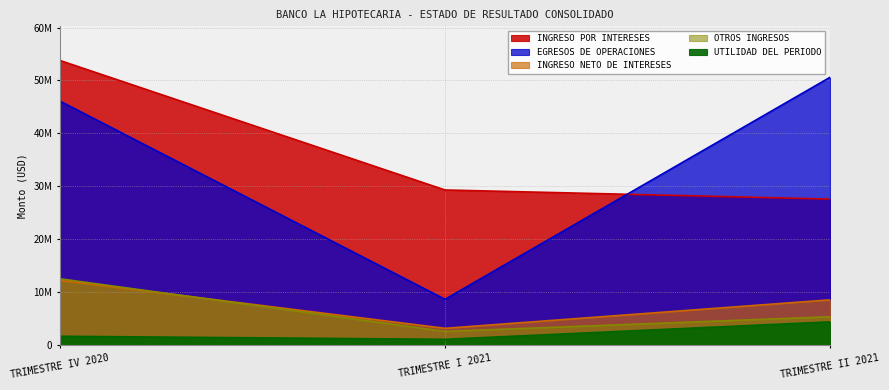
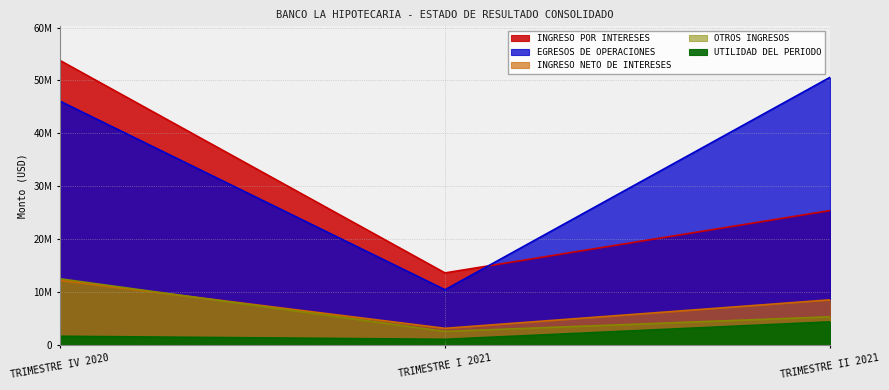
  {
    "INGRESO POR INTERESES": {
      "TRIMESTRE IV 2020": 54000000,
-     "TRIMESTRE I 2021": 29000000,
-     "TRIMESTRE II 2021": 28000000
+     "TRIMESTRE I 2021": 14000000,
+     "TRIMESTRE II 2021": 25000000
    },
    "EGRESOS DE OPERACIONES": {
      "TRIMESTRE IV 2020": 46000000,
-     "TRIMESTRE I 2021": 9000000,
+     "TRIMESTRE I 2021": 10000000,
      "TRIMESTRE II 2021": 51000000
    },
    "INGRESO NETO DE INTERESES": {
      "TRIMESTRE I 2021": 3000000,
      "TRIMESTRE II 2021": 9000000
    },
    "OTROS INGRESOS": {
      "TRIMESTRE I 2021": 3000000,
      "TRIMESTRE II 2021": 5000000
    },
    "UTILIDAD DEL PERIODO": {
      "TRIMESTRE IV 2020": 2000000,
      "TRIMESTRE I 2021": 1000000,
      "TRIMESTRE II 2021": 4000000
    }
  }
